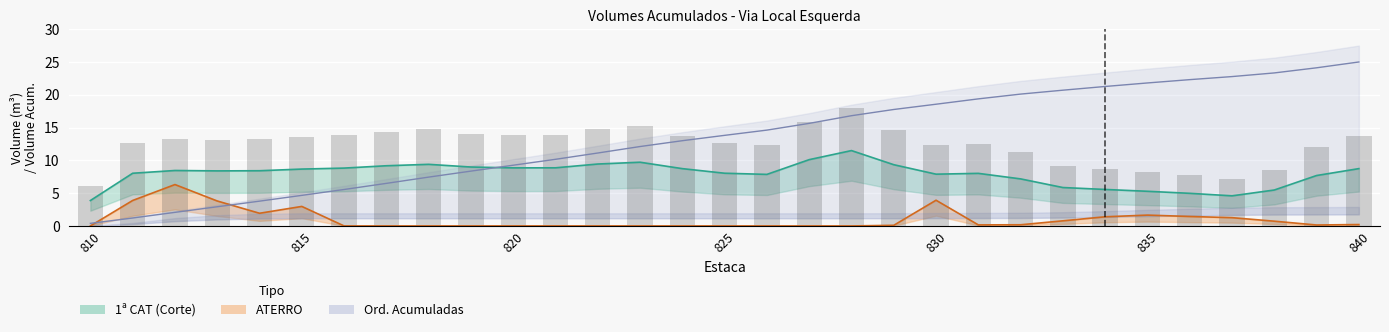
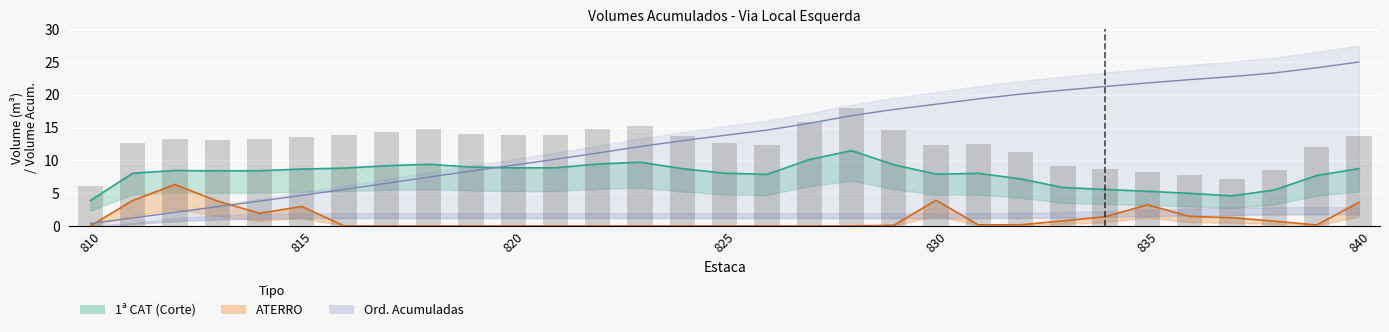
  {
    "ATERRO": {
      "815": 3,
      "820": 0,
      "825": 0,
      "830": 4,
-     "835": 2,
-     "840": 0
+     "835": 3,
+     "840": 4
    }
  }
